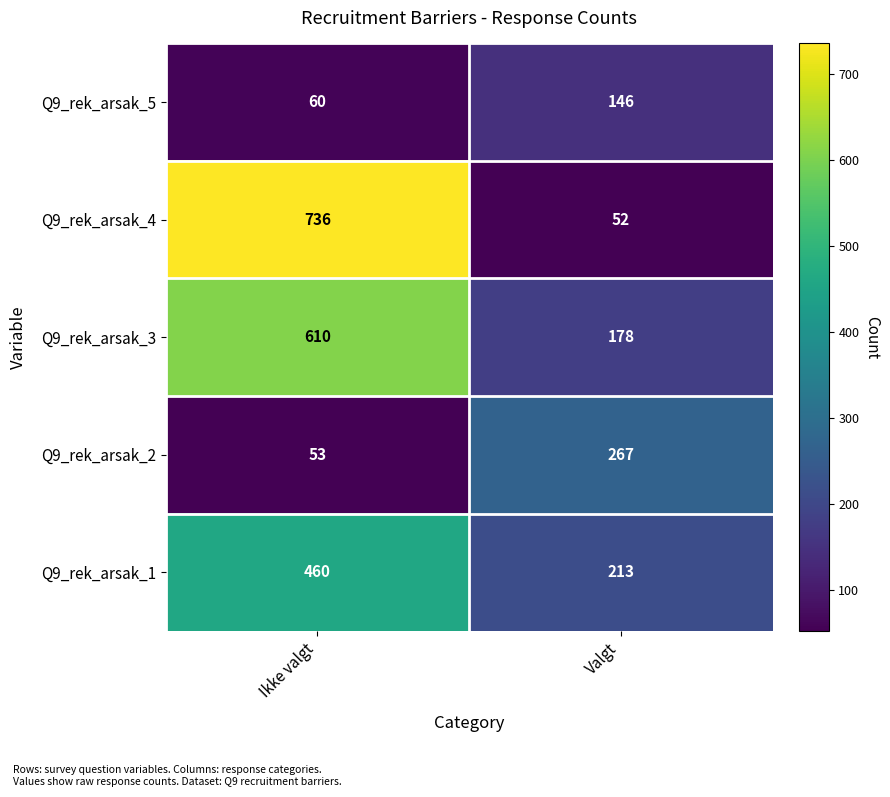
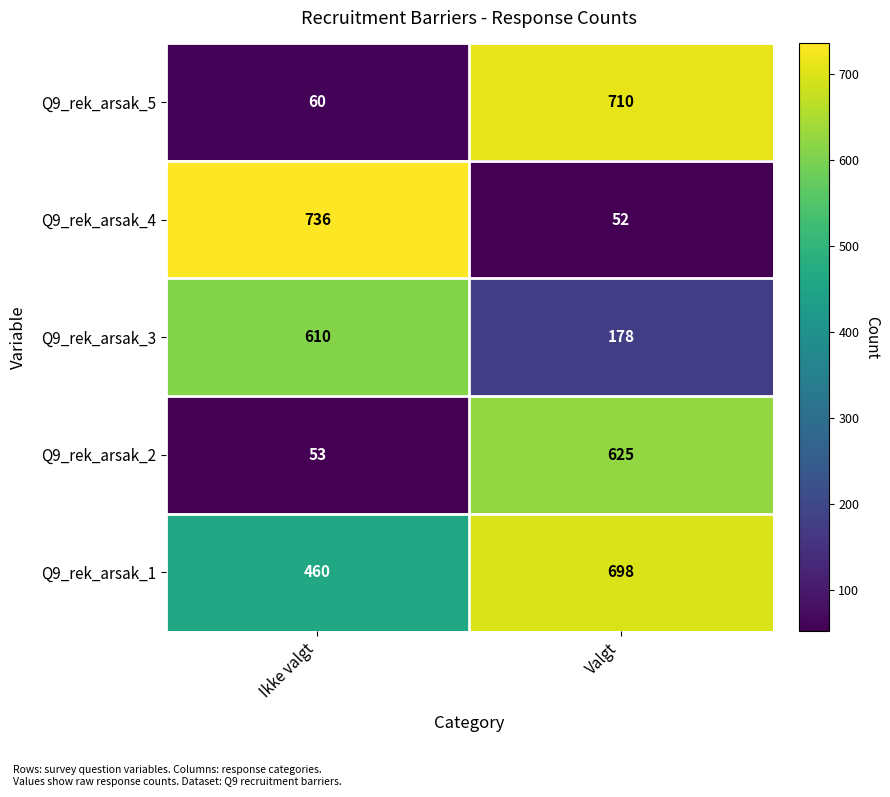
  {
    "Q9_rek_arsak_5": {
      "Ikke valgt": 60,
-     "Valgt": 146
+     "Valgt": 710
    },
    "Q9_rek_arsak_4": {
      "Ikke valgt": 736,
      "Valgt": 52
    },
    "Q9_rek_arsak_3": {
      "Ikke valgt": 610,
      "Valgt": 178
    },
    "Q9_rek_arsak_2": {
      "Ikke valgt": 53,
-     "Valgt": 267
+     "Valgt": 625
    },
    "Q9_rek_arsak_1": {
      "Ikke valgt": 460,
-     "Valgt": 213
+     "Valgt": 698
    }
  }
